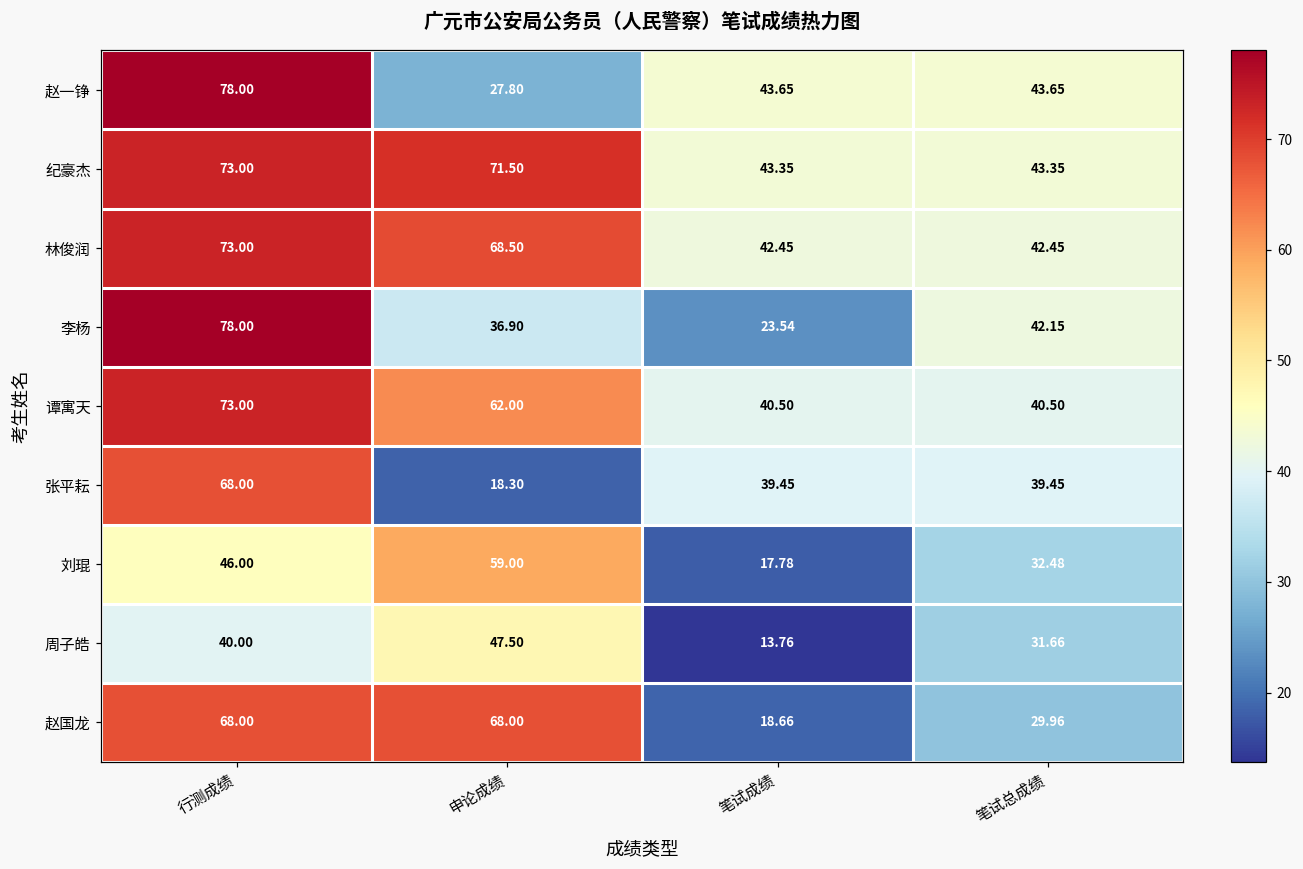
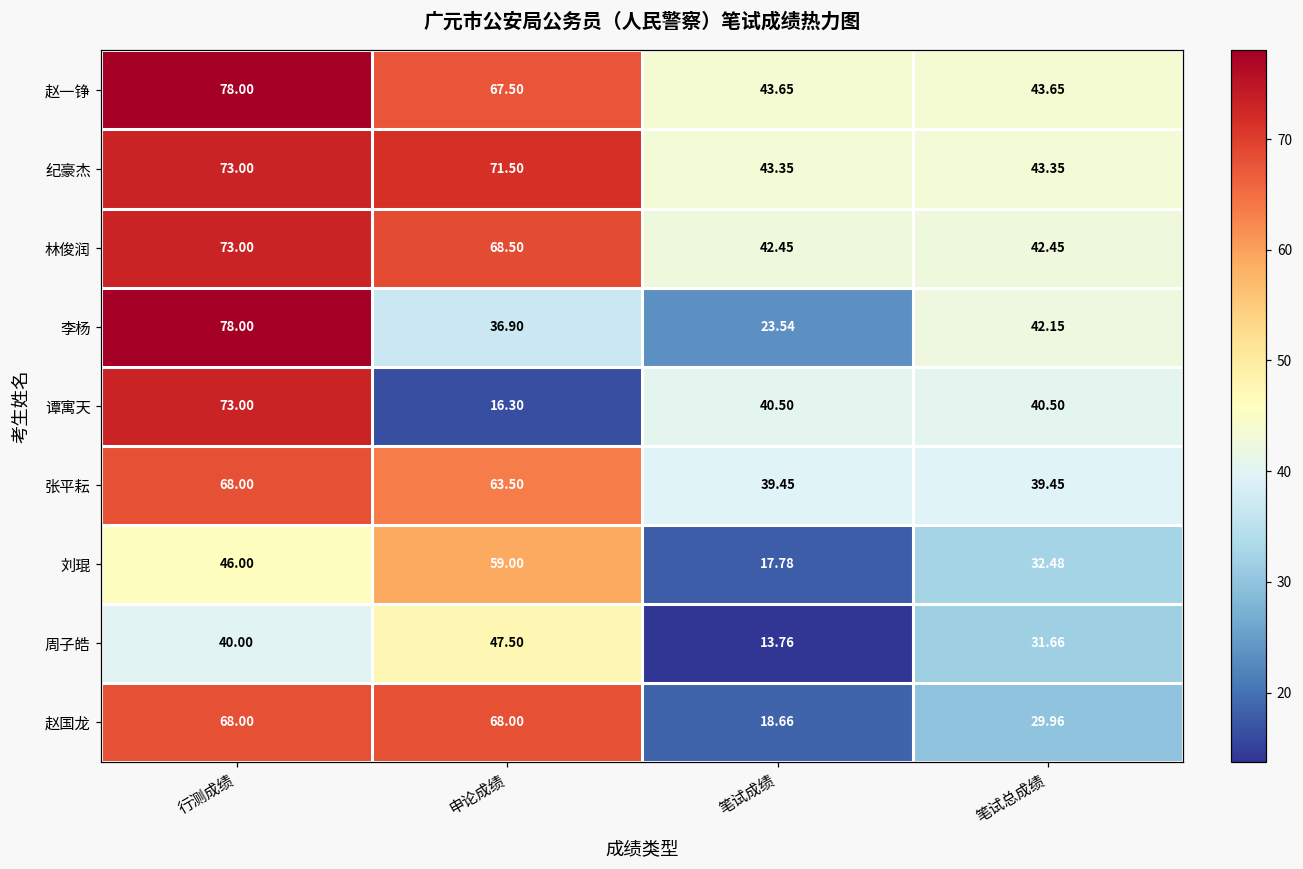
  {
    "赵一铮": {
      "行测成绩": 78.00,
-     "申论成绩": 27.80,
+     "申论成绩": 67.50,
      "笔试成绩": 43.65,
      "笔试总成绩": 43.65
    },
    "纪豪杰": {
      "行测成绩": 73.00,
      "申论成绩": 71.50,
      "笔试成绩": 43.35,
      "笔试总成绩": 43.35
    },
    "林俊润": {
      "行测成绩": 73.00,
      "申论成绩": 68.50,
      "笔试成绩": 42.45,
      "笔试总成绩": 42.45
    },
    "李杨": {
      "行测成绩": 78.00,
      "申论成绩": 36.90,
      "笔试成绩": 23.54,
      "笔试总成绩": 42.15
    },
    "谭寓天": {
      "行测成绩": 73.00,
-     "申论成绩": 62.00,
+     "申论成绩": 16.30,
      "笔试成绩": 40.50,
      "笔试总成绩": 40.50
    },
    "张平耘": {
      "行测成绩": 68.00,
-     "申论成绩": 18.30,
+     "申论成绩": 63.50,
      "笔试成绩": 39.45,
      "笔试总成绩": 39.45
    },
    "刘琨": {
      "行测成绩": 46.00,
      "申论成绩": 59.00,
      "笔试成绩": 17.78,
      "笔试总成绩": 32.48
    },
    "周子皓": {
      "行测成绩": 40.00,
      "申论成绩": 47.50,
      "笔试成绩": 13.76,
      "笔试总成绩": 31.66
    },
    "赵国龙": {
      "行测成绩": 68.00,
      "申论成绩": 68.00,
      "笔试成绩": 18.66,
      "笔试总成绩": 29.96
    }
  }
